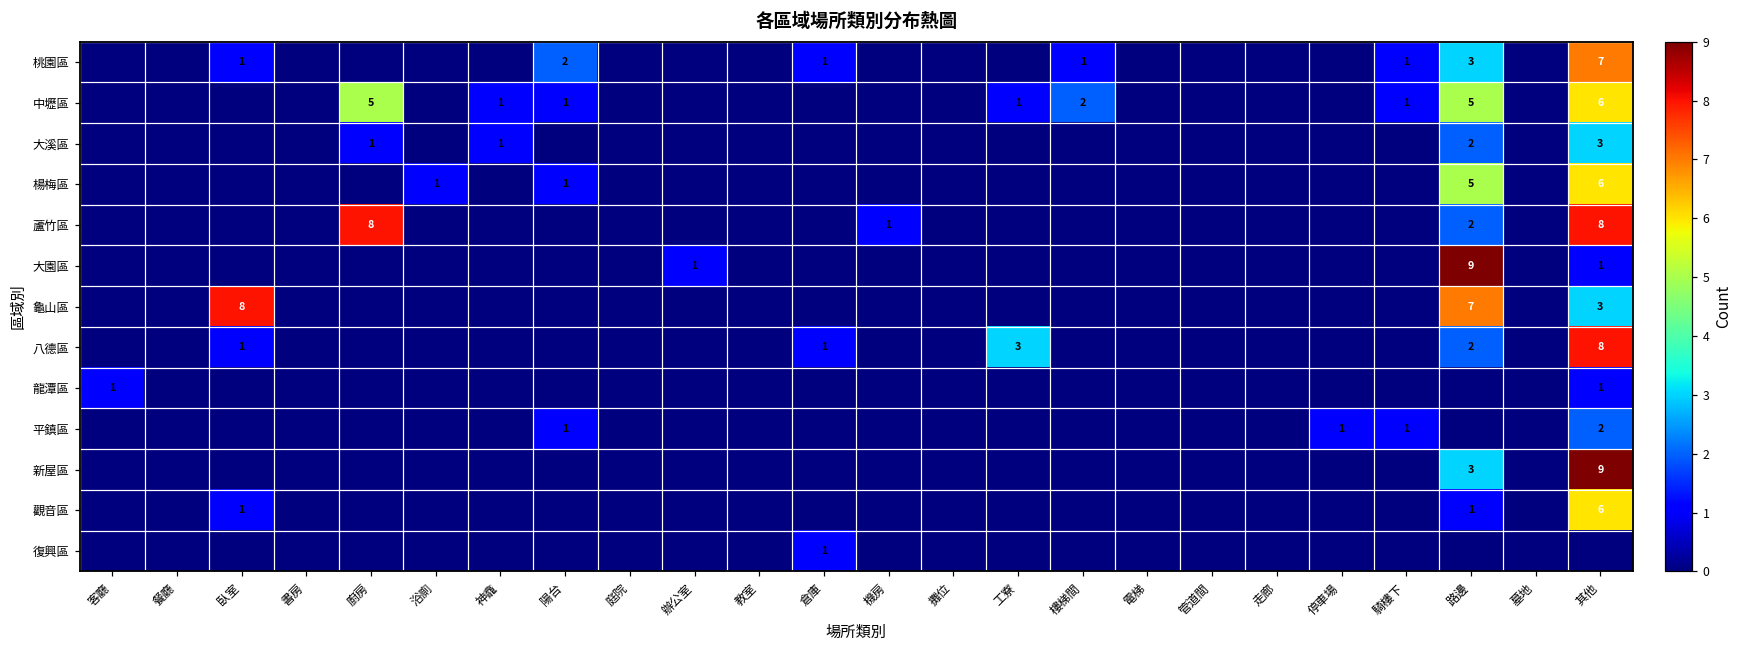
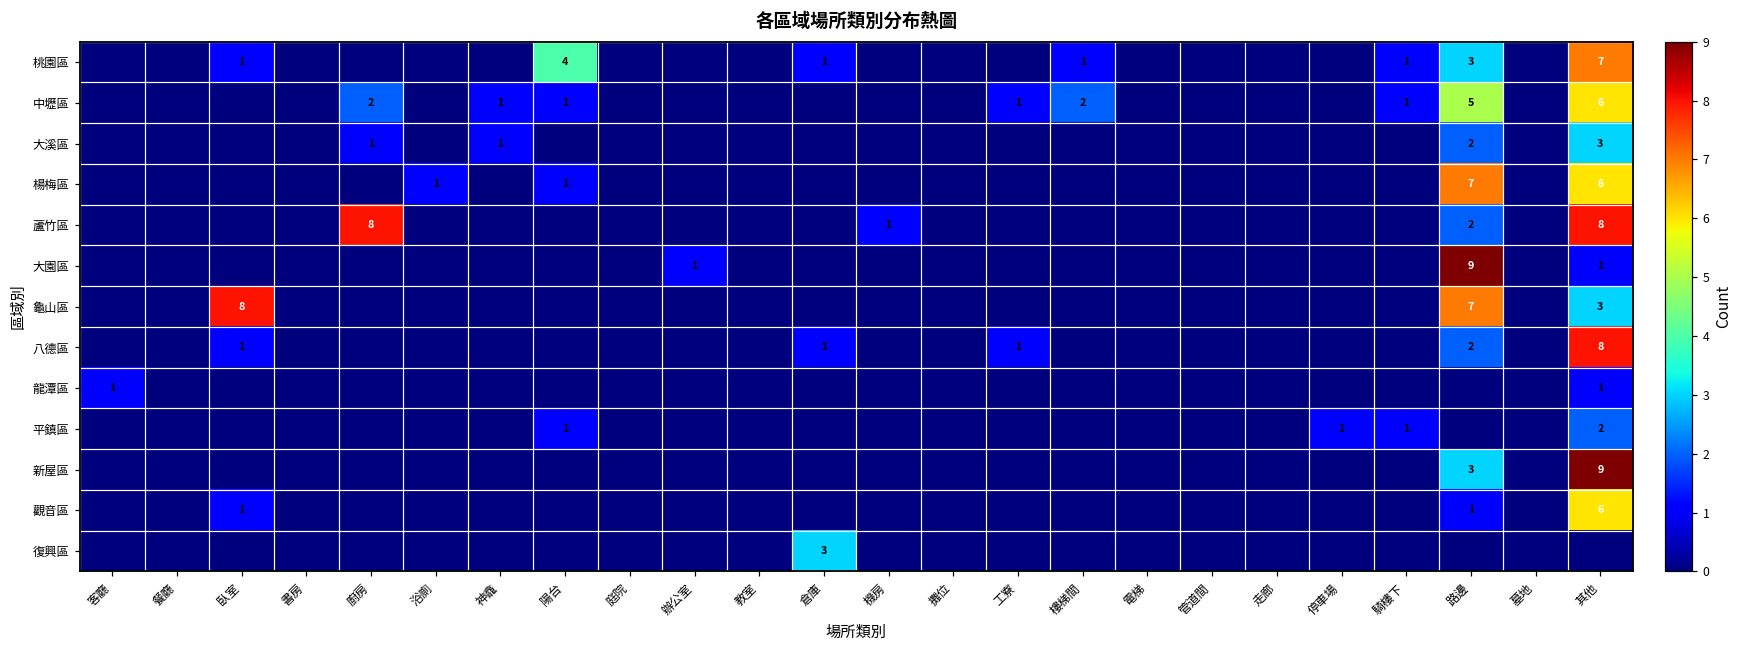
  {
    "桃園區": {
      "臥室": 1,
-     "陽台": 2,
+     "陽台": 4,
      "倉庫": 1,
      "樓梯間": 1,
      "騎樓下": 1,
      "路邊": 3,
      "其他": 7
    },
    "中壢區": {
-     "廚房": 5,
+     "廚房": 2,
      "神龕": 1,
      "陽台": 1,
      "工寮": 1,
      "樓梯間": 2,
      "騎樓下": 1,
      "路邊": 5,
      "其他": 6
    },
    "大溪區": {
      "廚房": 1,
      "神龕": 1,
      "路邊": 2,
      "其他": 3
    },
    "楊梅區": {
      "浴廁": 1,
      "陽台": 1,
-     "路邊": 5,
+     "路邊": 7,
      "其他": 6
    },
    "蘆竹區": {
      "廚房": 8,
      "機房": 1,
      "路邊": 2,
      "其他": 8
    },
    "大園區": {
      "辦公室": 1,
      "路邊": 9,
      "其他": 1
    },
    "龜山區": {
      "臥室": 8,
      "路邊": 7,
      "其他": 3
    },
    "八德區": {
      "臥室": 1,
      "倉庫": 1,
-     "工寮": 3,
+     "工寮": 1,
      "路邊": 2,
      "其他": 8
    },
    "龍潭區": {
      "客廳": 1,
      "其他": 1
    },
    "平鎮區": {
      "陽台": 1,
      "停車場": 1,
      "騎樓下": 1,
      "其他": 2
    },
    "新屋區": {
      "路邊": 3,
      "其他": 9
    },
    "觀音區": {
      "臥室": 1,
      "路邊": 1,
      "其他": 6
    },
    "復興區": {
-     "倉庫": 1
+     "倉庫": 3
    }
  }
